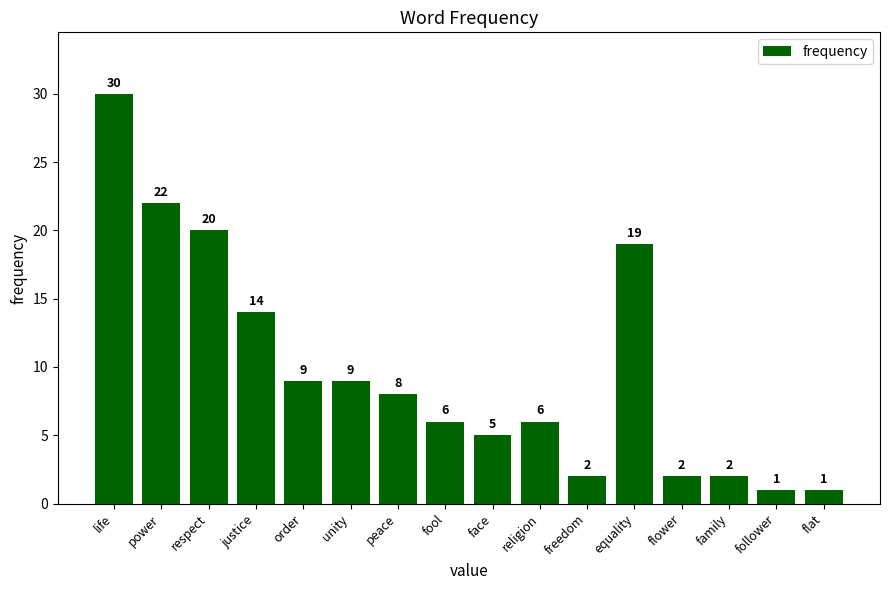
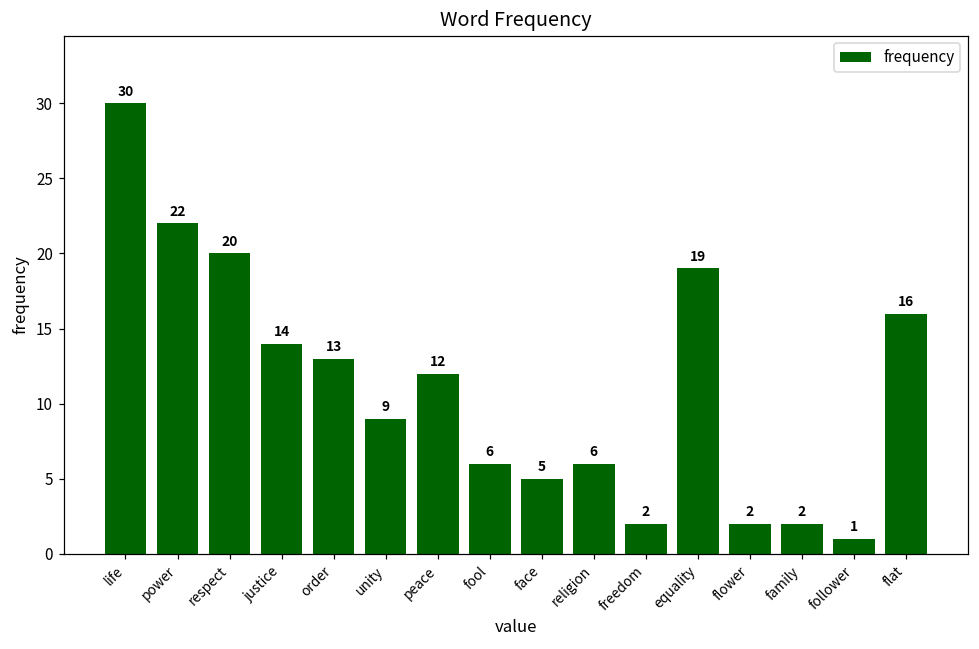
  {
    "life": 30,
    "power": 22,
    "respect": 20,
    "justice": 14,
-   "order": 9,
+   "order": 13,
    "unity": 9,
-   "peace": 8,
+   "peace": 12,
    "fool": 6,
    "face": 5,
    "religion": 6,
    "freedom": 2,
    "equality": 19,
    "flower": 2,
    "family": 2,
    "follower": 1,
-   "flat": 1
+   "flat": 16
  }
